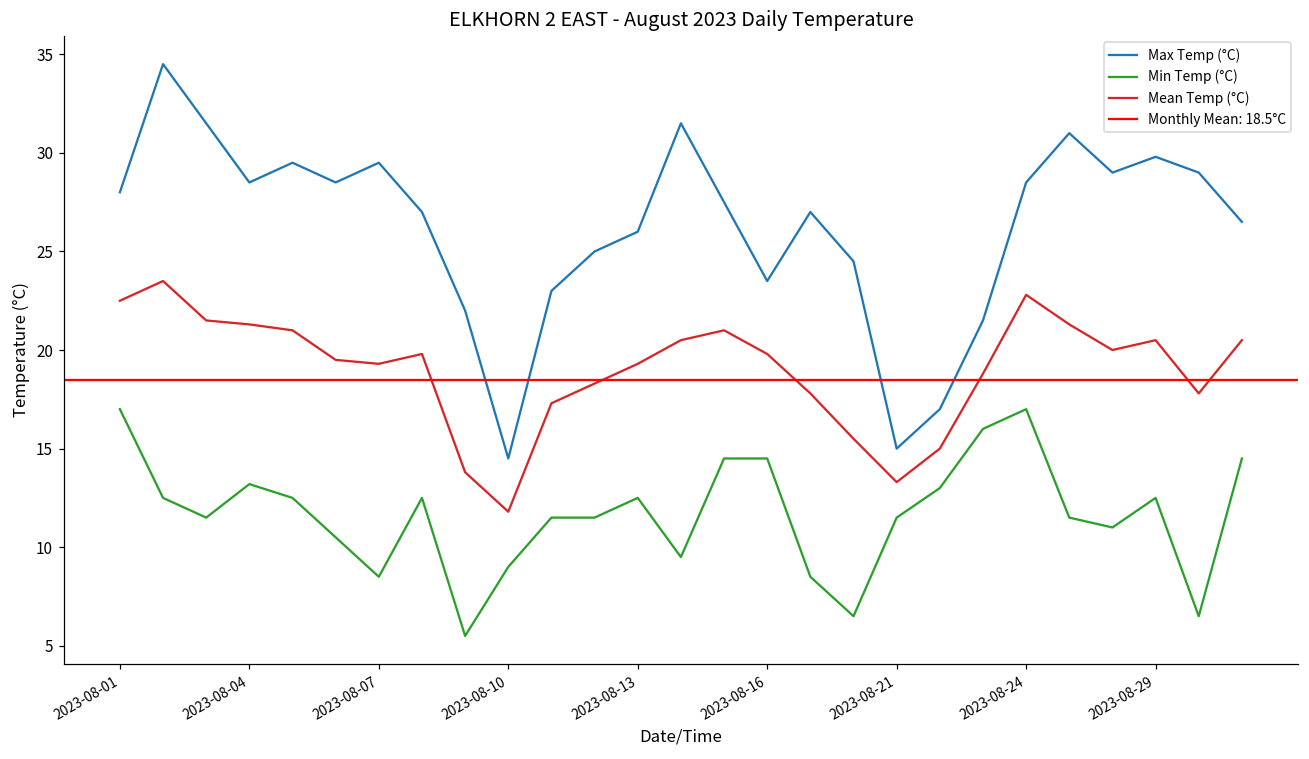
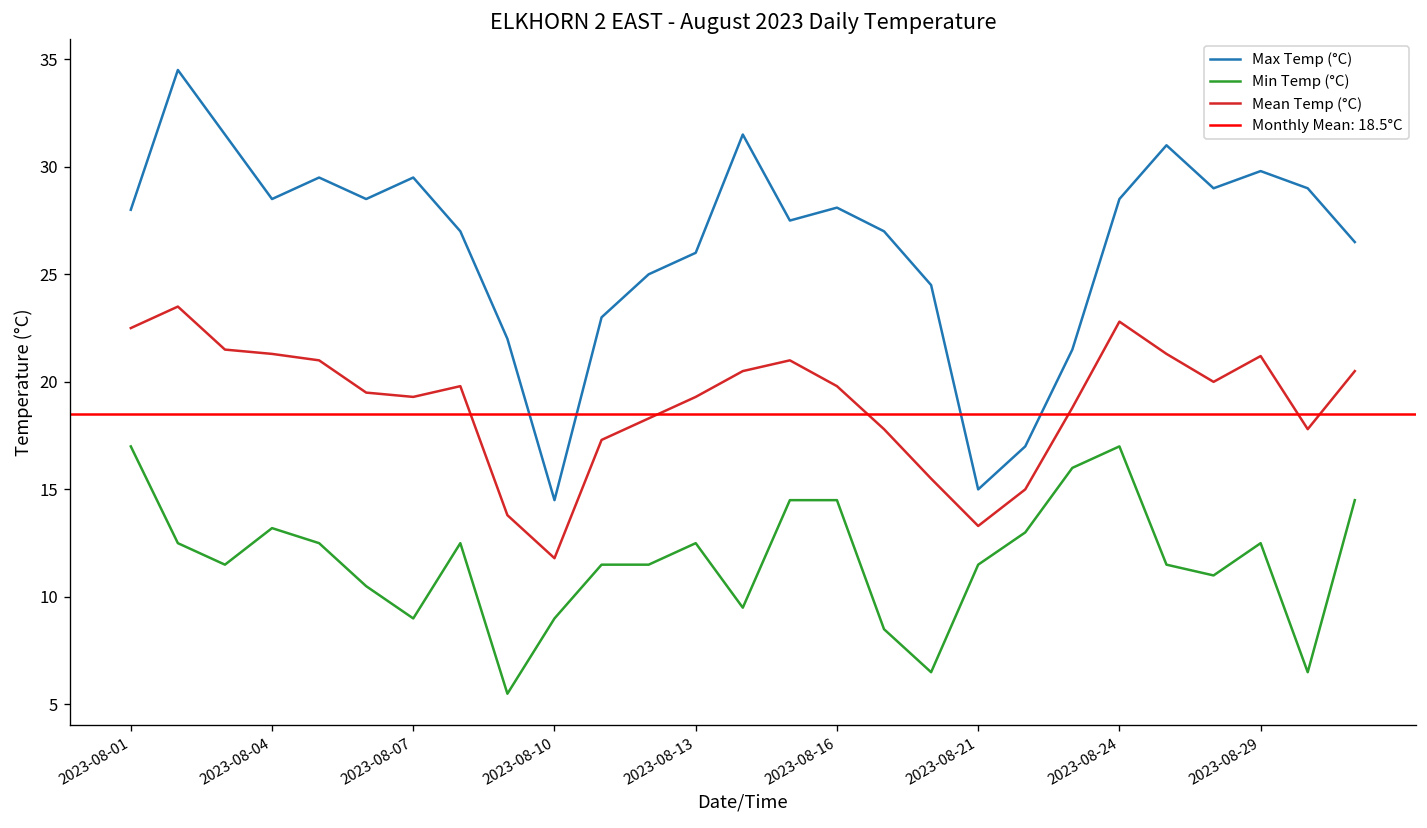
  {
    "Max Temp (°C)": {
      "2023-08-01": 28.0,
      "2023-08-04": 28.5,
      "2023-08-07": 29.5,
      "2023-08-10": 14.5,
      "2023-08-13": 26.0,
-     "2023-08-16": 23.5,
+     "2023-08-16": 28.1,
      "2023-08-21": 15.0,
      "2023-08-24": 28.5,
      "2023-08-29": 29.8
    },
    "Min Temp (°C)": {
      "2023-08-01": 17.0,
      "2023-08-04": 13.2,
-     "2023-08-07": 8.5,
+     "2023-08-07": 9.0,
      "2023-08-10": 9.0,
      "2023-08-13": 12.5,
      "2023-08-16": 14.5,
      "2023-08-21": 11.5,
      "2023-08-24": 17.0,
      "2023-08-29": 12.5
    },
    "Mean Temp (°C)": {
      "2023-08-01": 22.5,
      "2023-08-04": 21.3,
      "2023-08-07": 19.3,
      "2023-08-10": 11.8,
      "2023-08-13": 19.3,
      "2023-08-16": 19.8,
      "2023-08-21": 13.3,
      "2023-08-24": 22.8,
-     "2023-08-29": 20.5
+     "2023-08-29": 21.2
    }
  }
